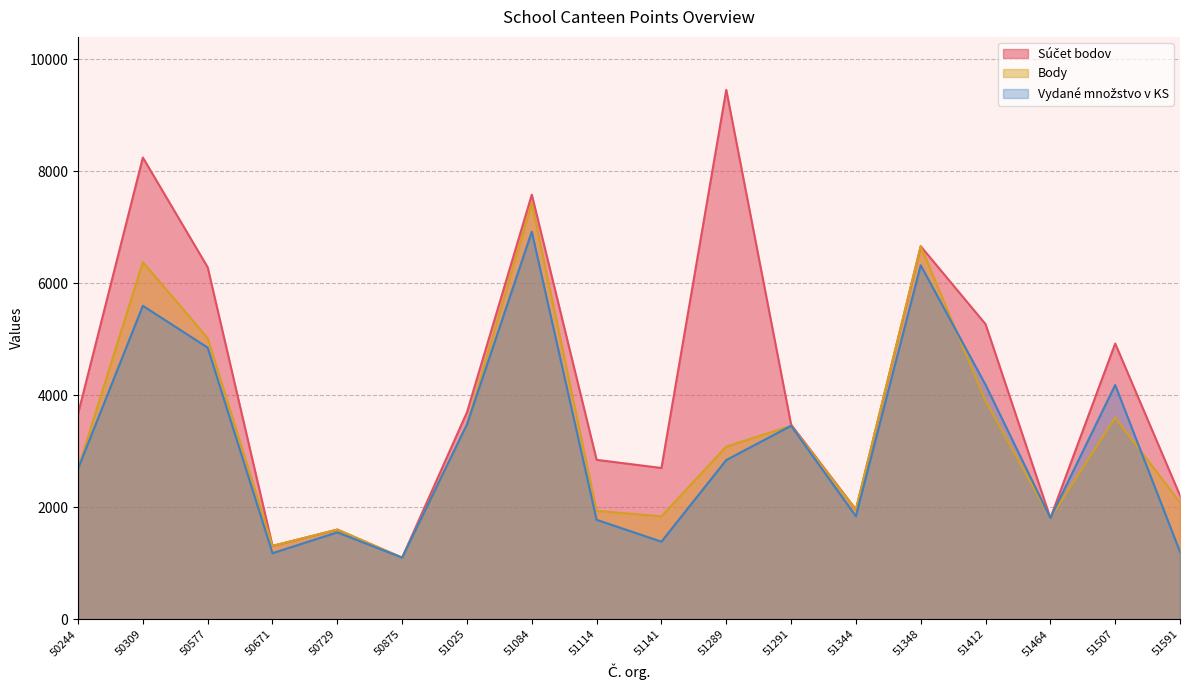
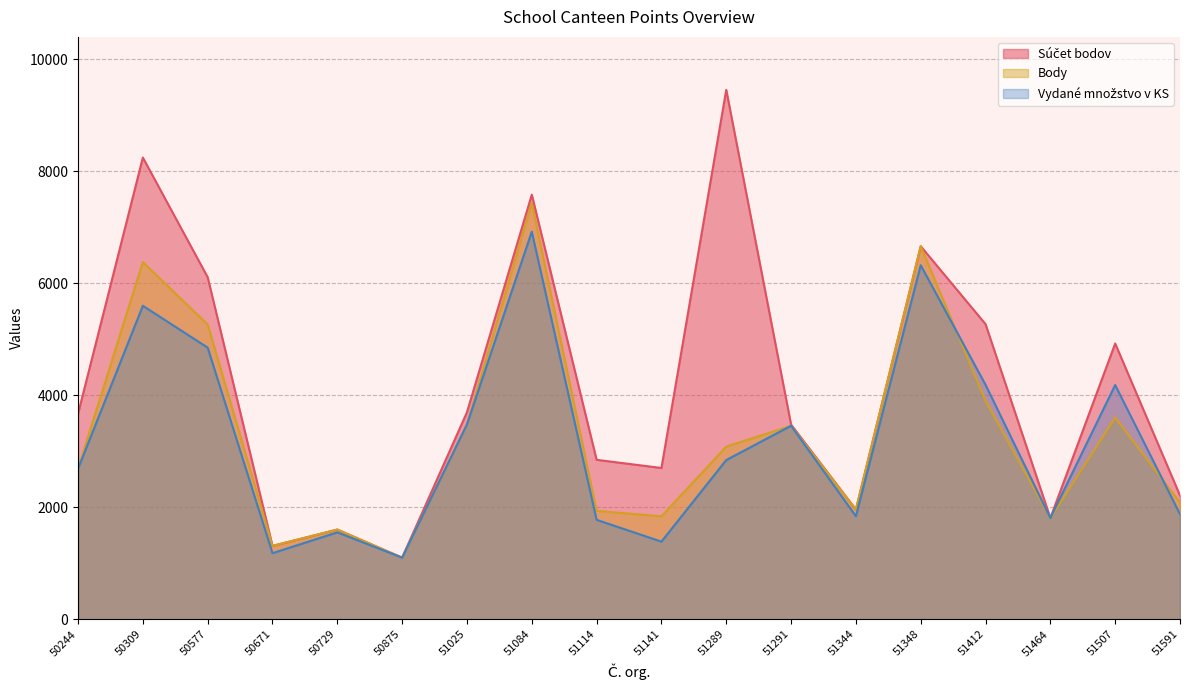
  {
    "Súčet bodov": {
      "50244": 3700,
      "50309": 8200,
-     "50577": 6300,
+     "50577": 6100,
      "51025": 3700,
      "51084": 7600,
      "51114": 2800,
      "51141": 2700,
      "51289": 9500,
      "51412": 5300,
      "51507": 4900,
      "51591": 2200
    },
    "Body": {
      "50309": 6400,
-     "50577": 5000,
+     "50577": 5300,
      "51084": 7400,
      "51114": 1900,
      "51141": 1800,
      "51289": 3100,
      "51412": 3900,
      "51507": 3600,
      "51591": 2100
    },
    "Vydané množstvo v KS": {
      "50309": 5600,
      "50577": 4900,
      "50671": 1200,
      "50729": 1600,
      "51084": 6900,
      "51114": 1800,
      "51141": 1400,
      "51289": 2800,
      "51344": 1800,
      "51348": 6300,
      "51412": 4200,
      "51507": 4200,
-     "51591": 1200
+     "51591": 1900
    }
  }
